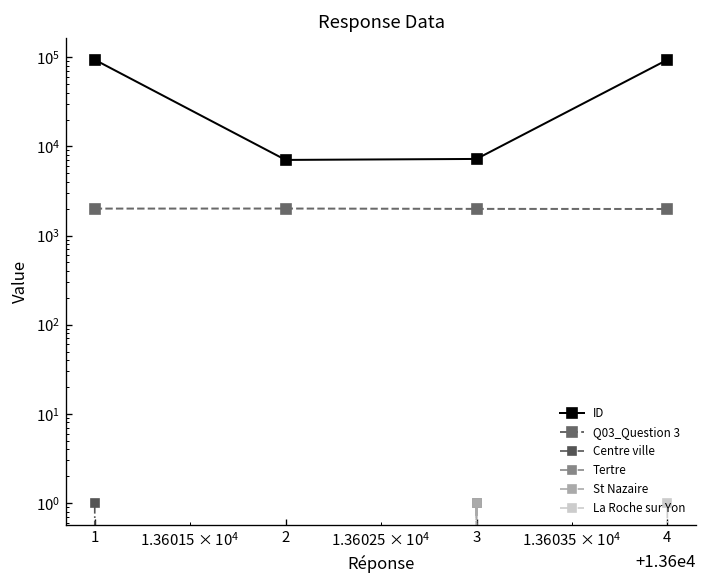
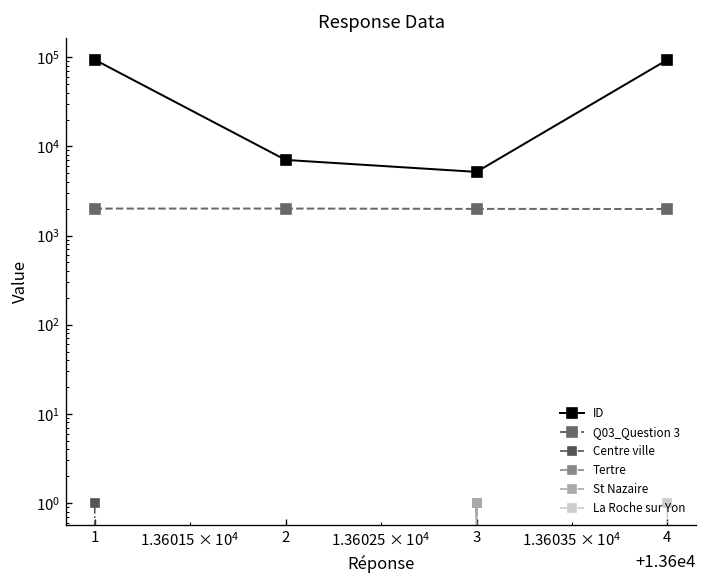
  {
    "ID": {
      "1": 90000,
      "2": 7000,
-     "3": 7000,
+     "3": 5000,
      "4": 90000
    }
  }
